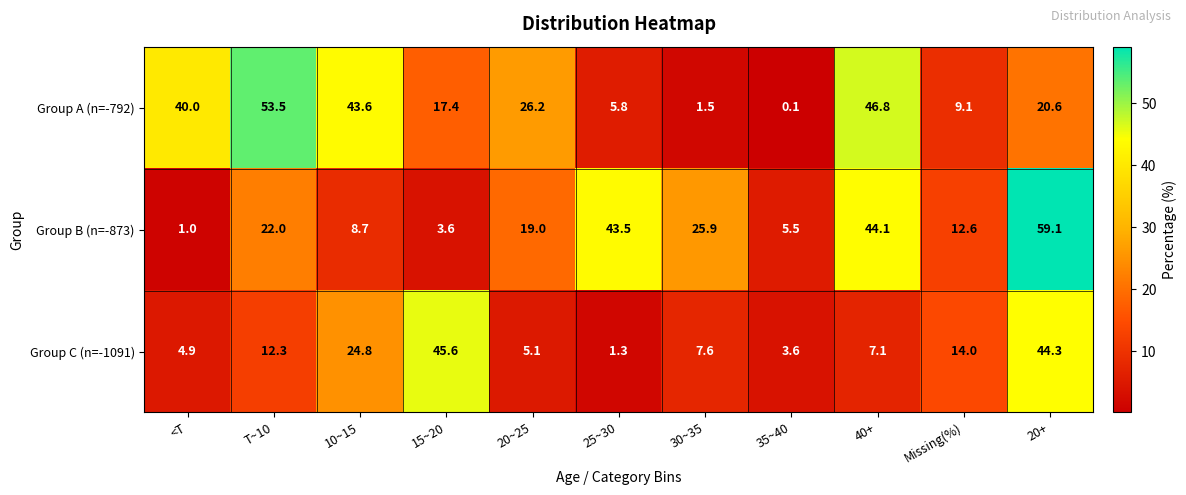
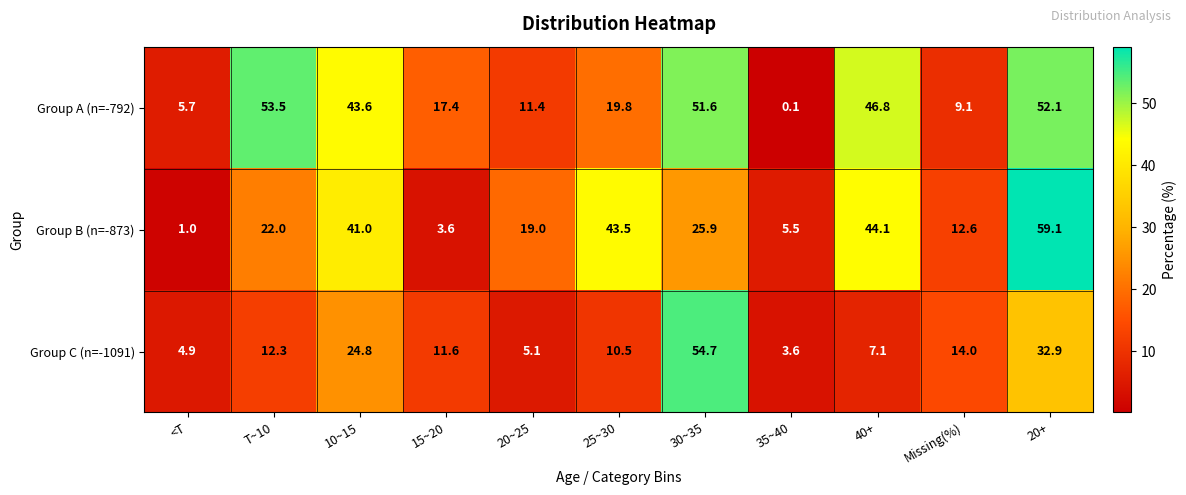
  {
    "Group A (n=-792)": {
-     "<T": 40.0,
+     "<T": 5.7,
      "T~10": 53.5,
      "10~15": 43.6,
      "15~20": 17.4,
-     "20~25": 26.2,
-     "25~30": 5.8,
-     "30~35": 1.5,
+     "20~25": 11.4,
+     "25~30": 19.8,
+     "30~35": 51.6,
      "35~40": 0.1,
      "40+": 46.8,
      "Missing(%)": 9.1,
-     "20+": 20.6
+     "20+": 52.1
    },
    "Group B (n=-873)": {
      "<T": 1.0,
      "T~10": 22.0,
-     "10~15": 8.7,
+     "10~15": 41.0,
      "15~20": 3.6,
      "20~25": 19.0,
      "25~30": 43.5,
      "30~35": 25.9,
      "35~40": 5.5,
      "40+": 44.1,
      "Missing(%)": 12.6,
      "20+": 59.1
    },
    "Group C (n=-1091)": {
      "<T": 4.9,
      "T~10": 12.3,
      "10~15": 24.8,
-     "15~20": 45.6,
+     "15~20": 11.6,
      "20~25": 5.1,
-     "25~30": 1.3,
-     "30~35": 7.6,
+     "25~30": 10.5,
+     "30~35": 54.7,
      "35~40": 3.6,
      "40+": 7.1,
      "Missing(%)": 14.0,
-     "20+": 44.3
+     "20+": 32.9
    }
  }
